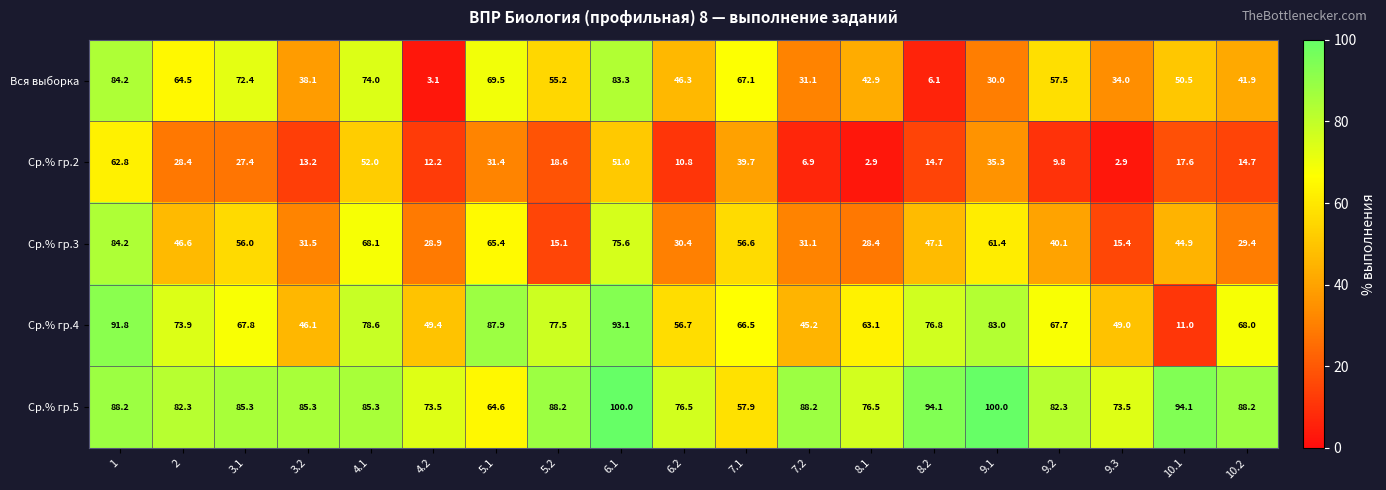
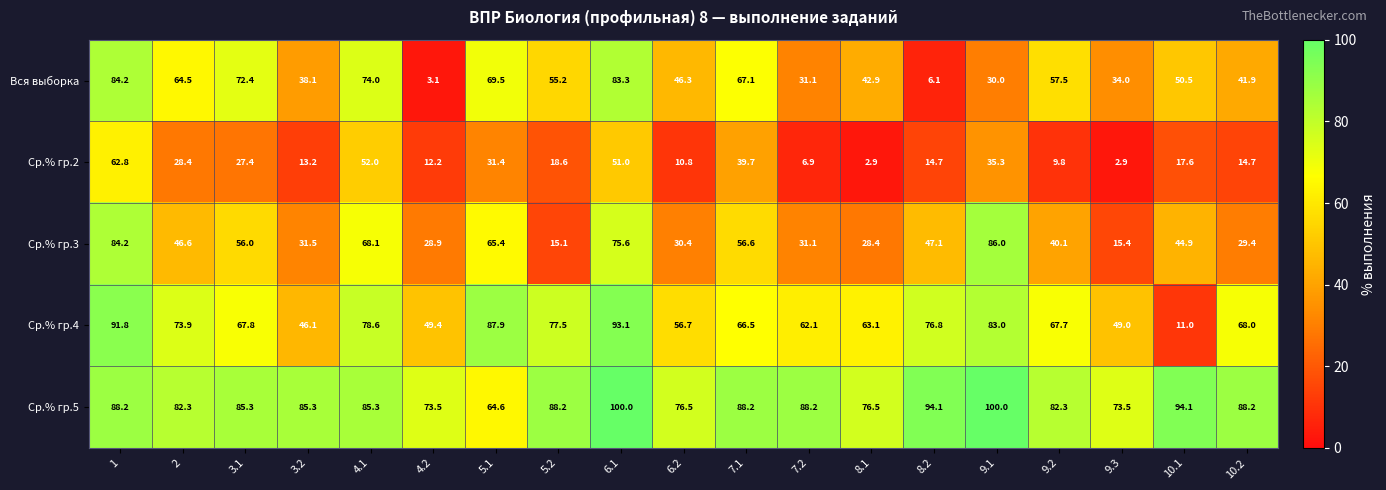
  {
    "Вся выборка": {
      "1": 84.2,
      "2": 64.5,
      "3.1": 72.4,
      "3.2": 38.1,
      "4.1": 74.0,
      "4.2": 3.1,
      "5.1": 69.5,
      "5.2": 55.2,
      "6.1": 83.3,
      "6.2": 46.3,
      "7.1": 67.1,
      "7.2": 31.1,
      "8.1": 42.9,
      "8.2": 6.1,
      "9.1": 30.0,
      "9.2": 57.5,
      "9.3": 34.0,
      "10.1": 50.5,
      "10.2": 41.9
    },
    "Ср.% гр.2": {
      "1": 62.8,
      "2": 28.4,
      "3.1": 27.4,
      "3.2": 13.2,
      "4.1": 52.0,
      "4.2": 12.2,
      "5.1": 31.4,
      "5.2": 18.6,
      "6.1": 51.0,
      "6.2": 10.8,
      "7.1": 39.7,
      "7.2": 6.9,
      "8.1": 2.9,
      "8.2": 14.7,
      "9.1": 35.3,
      "9.2": 9.8,
      "9.3": 2.9,
      "10.1": 17.6,
      "10.2": 14.7
    },
    "Ср.% гр.3": {
      "1": 84.2,
      "2": 46.6,
      "3.1": 56.0,
      "3.2": 31.5,
      "4.1": 68.1,
      "4.2": 28.9,
      "5.1": 65.4,
      "5.2": 15.1,
      "6.1": 75.6,
      "6.2": 30.4,
      "7.1": 56.6,
      "7.2": 31.1,
      "8.1": 28.4,
      "8.2": 47.1,
-     "9.1": 61.4,
+     "9.1": 86.0,
      "9.2": 40.1,
      "9.3": 15.4,
      "10.1": 44.9,
      "10.2": 29.4
    },
    "Ср.% гр.4": {
      "1": 91.8,
      "2": 73.9,
      "3.1": 67.8,
      "3.2": 46.1,
      "4.1": 78.6,
      "4.2": 49.4,
      "5.1": 87.9,
      "5.2": 77.5,
      "6.1": 93.1,
      "6.2": 56.7,
      "7.1": 66.5,
-     "7.2": 45.2,
+     "7.2": 62.1,
      "8.1": 63.1,
      "8.2": 76.8,
      "9.1": 83.0,
      "9.2": 67.7,
      "9.3": 49.0,
      "10.1": 11.0,
      "10.2": 68.0
    },
    "Ср.% гр.5": {
      "1": 88.2,
      "2": 82.3,
      "3.1": 85.3,
      "3.2": 85.3,
      "4.1": 85.3,
      "4.2": 73.5,
      "5.1": 64.6,
      "5.2": 88.2,
      "6.1": 100.0,
      "6.2": 76.5,
-     "7.1": 57.9,
+     "7.1": 88.2,
      "7.2": 88.2,
      "8.1": 76.5,
      "8.2": 94.1,
      "9.1": 100.0,
      "9.2": 82.3,
      "9.3": 73.5,
      "10.1": 94.1,
      "10.2": 88.2
    }
  }
